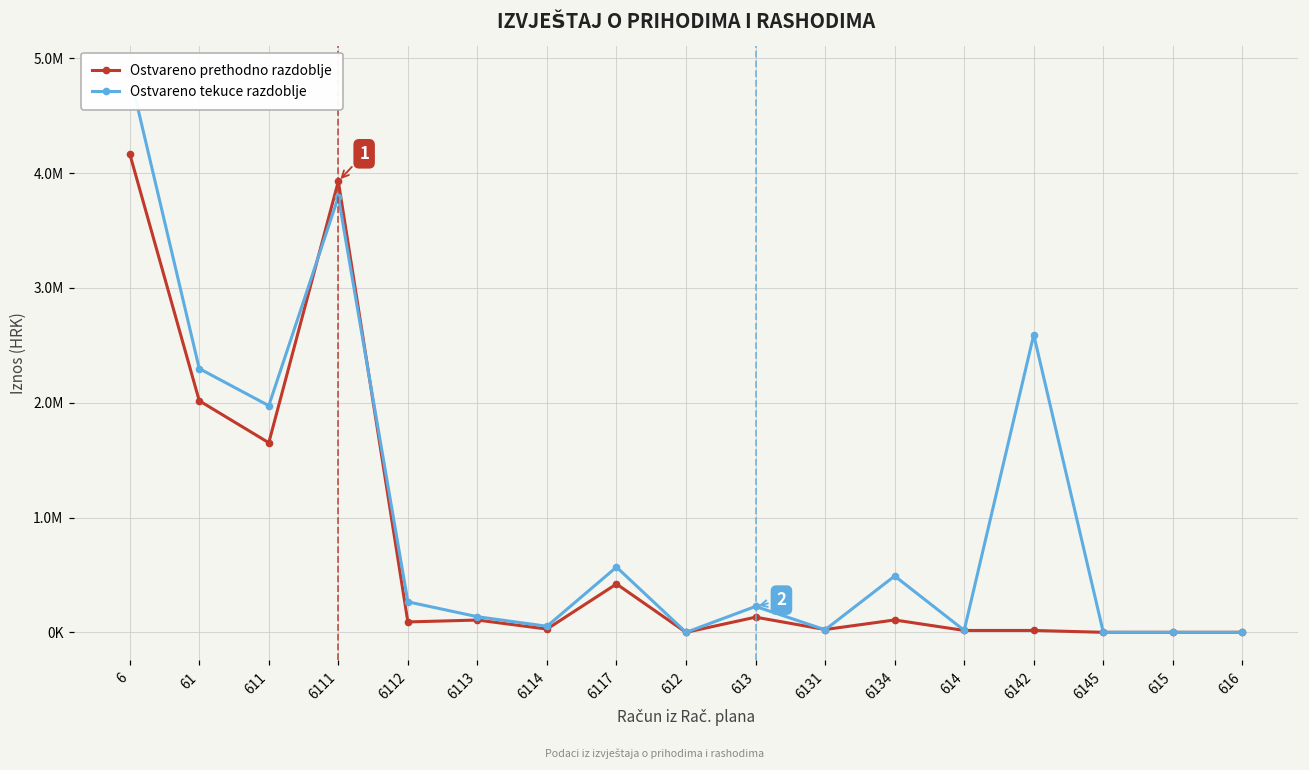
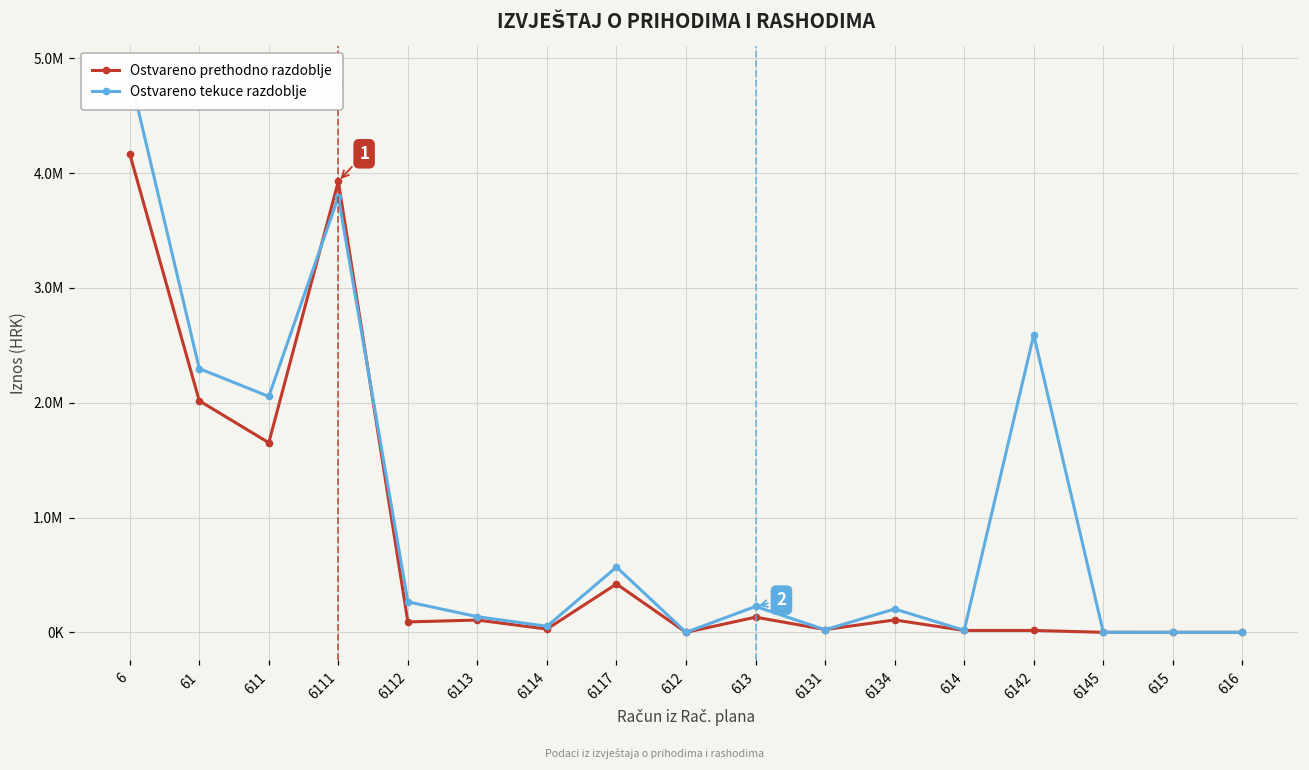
  {
    "Ostvareno prethodno razdoblje": {
      "6": 4170000,
      "61": 2020000,
      "611": 1650000,
      "6111": 3930000,
      "6112": 90000,
      "6113": 110000,
      "6114": 30000,
      "6117": 420000,
      "613": 130000,
      "6134": 110000,
      "6142": 20000
    },
    "Ostvareno tekuce razdoblje": {
      "61": 2300000,
-     "611": 1970000,
+     "611": 2050000,
      "6111": 3790000,
      "6112": 270000,
      "6113": 140000,
      "6114": 50000,
      "6117": 570000,
-     "6134": 490000,
+     "6134": 200000,
      "6142": 2590000
    }
  }
